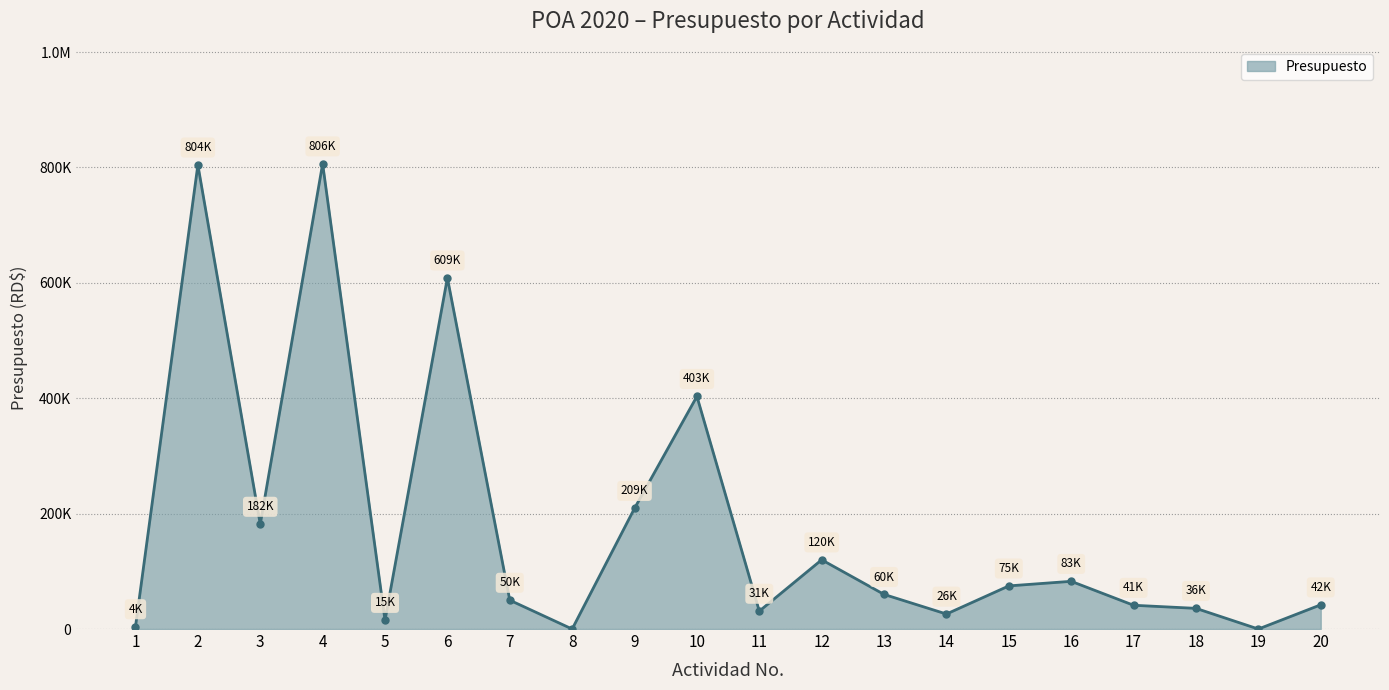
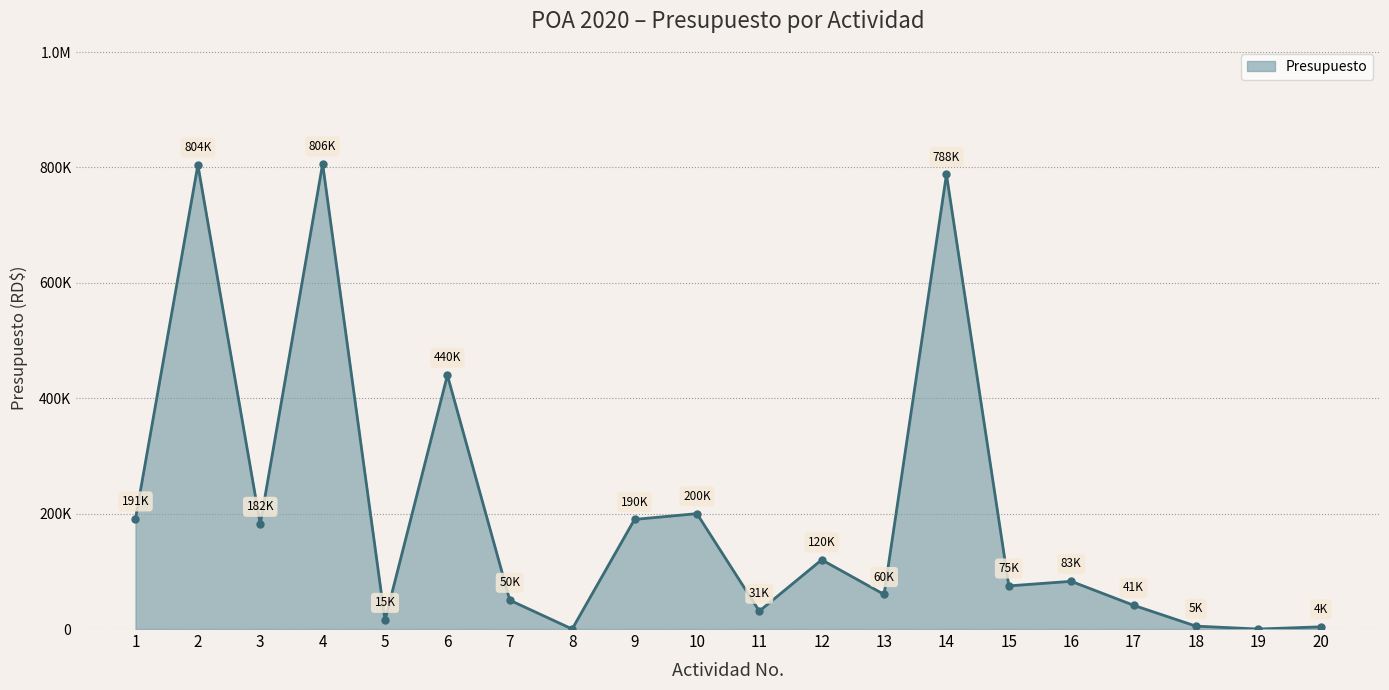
  {
-   "1": "4K",
-   "6": "609K",
-   "9": "209K",
-   "10": "403K",
-   "14": "26K",
-   "18": "36K",
-   "20": "42K"
+   "1": "191K",
+   "6": "440K",
+   "9": "190K",
+   "10": "200K",
+   "14": "788K",
+   "18": "5K",
+   "20": "4K"
  }
